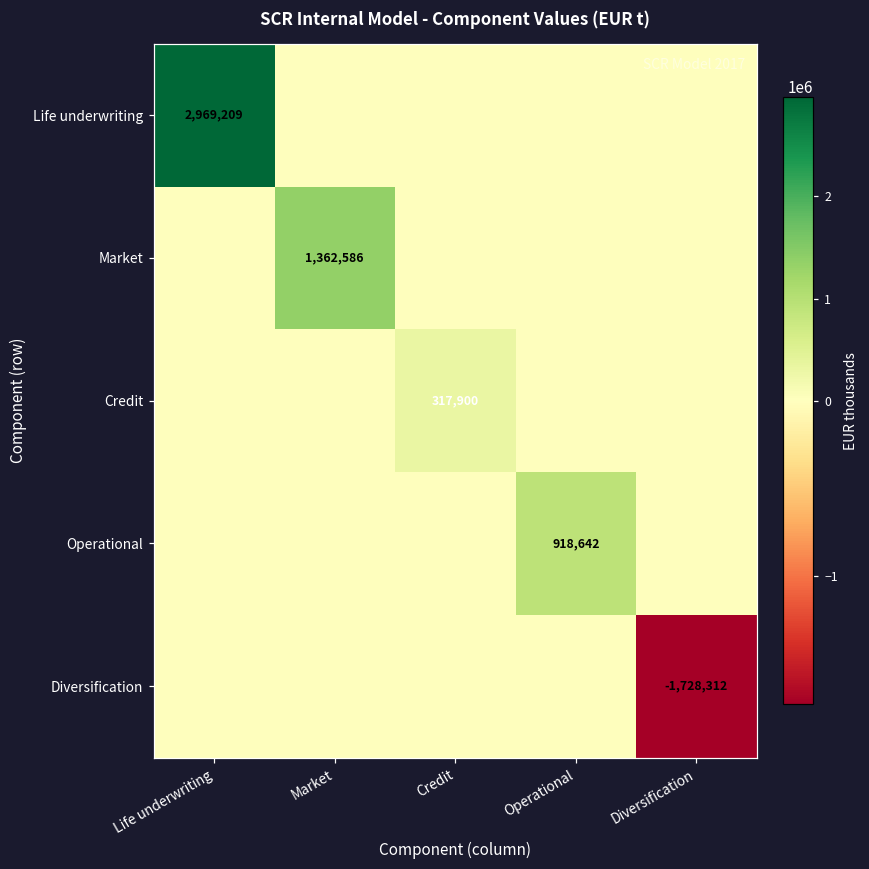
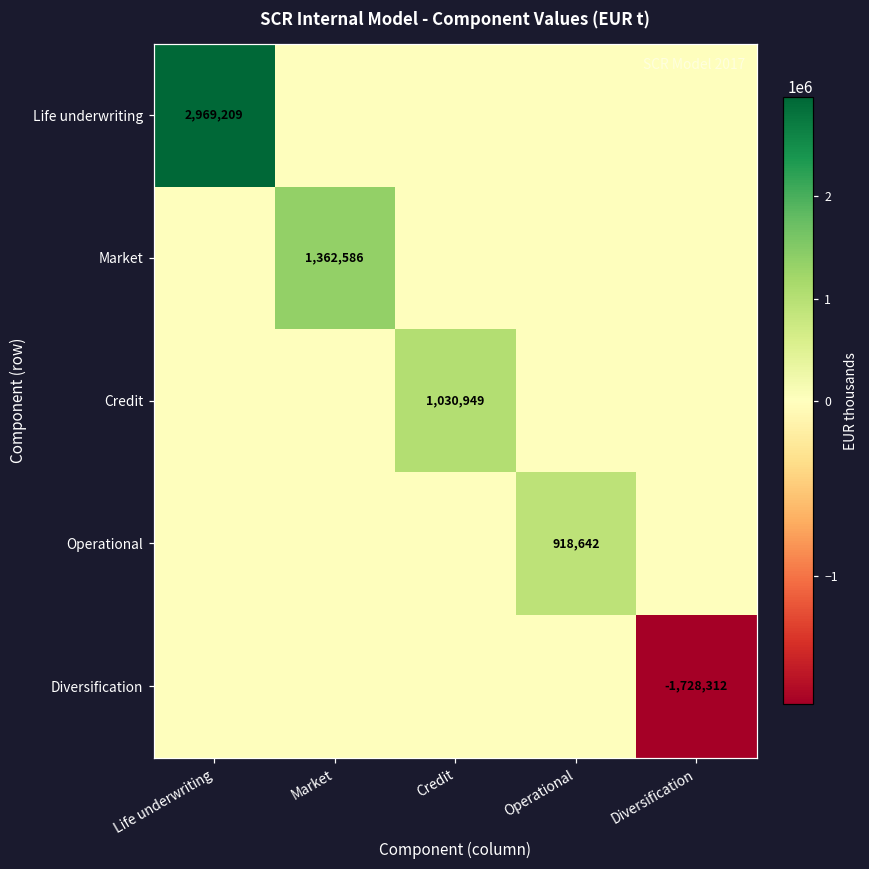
  {
    "Life underwriting": {
      "Life underwriting": "2,969,209"
    },
    "Market": {
      "Market": "1,362,586"
    },
    "Credit": {
-     "Credit": "317,900"
+     "Credit": "1,030,949"
    },
    "Operational": {
      "Operational": "918,642"
    },
    "Diversification": {
      "Diversification": "-1,728,312"
    }
  }
